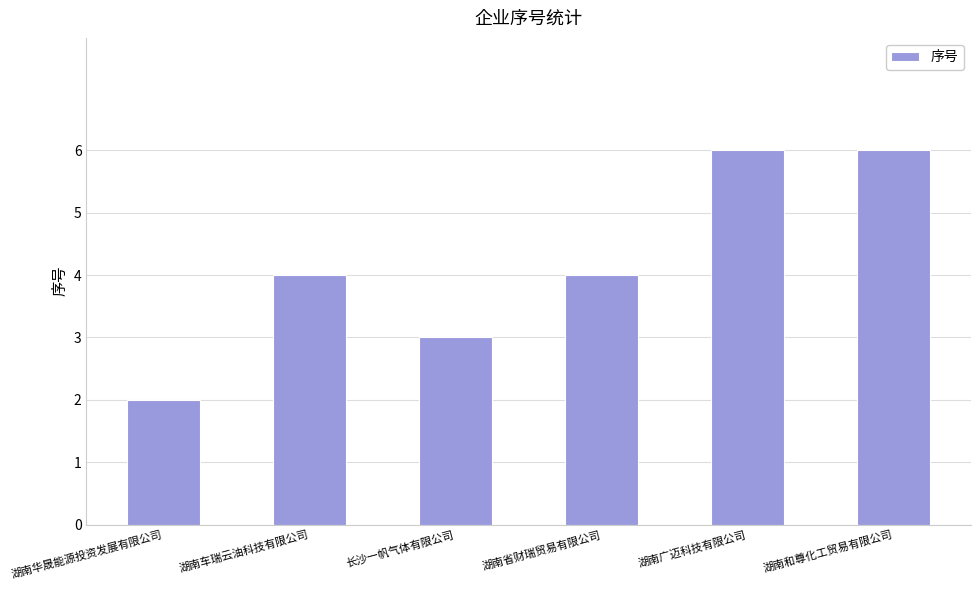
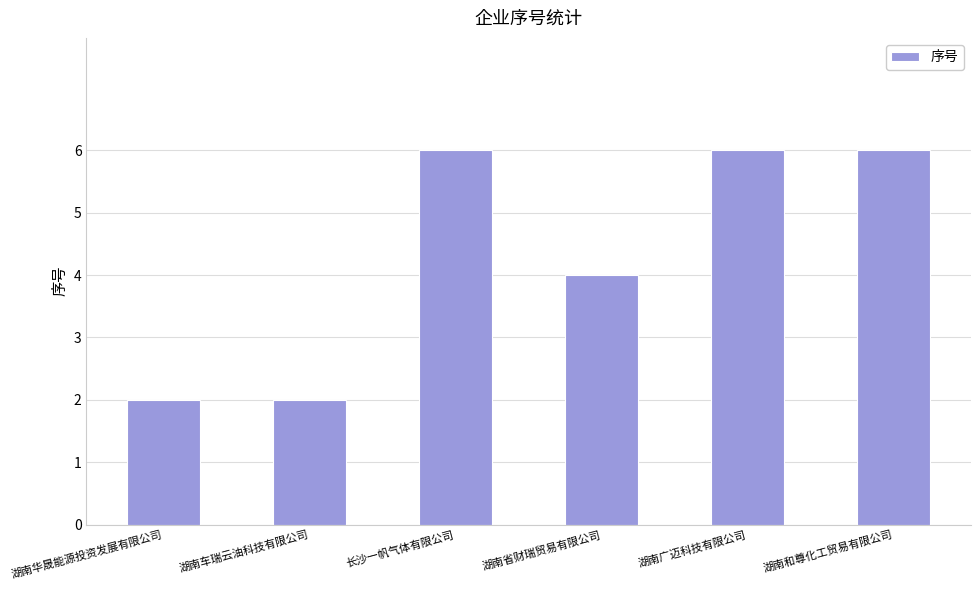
  {
    "湖南华晟能源投资发展有限公司": 2,
-   "湖南车瑞云油科技有限公司": 4,
-   "长沙一帆气体有限公司": 3,
+   "湖南车瑞云油科技有限公司": 2,
+   "长沙一帆气体有限公司": 6,
    "湖南省财瑞贸易有限公司": 4,
    "湖南广迈科技有限公司": 6,
    "湖南和尊化工贸易有限公司": 6
  }
